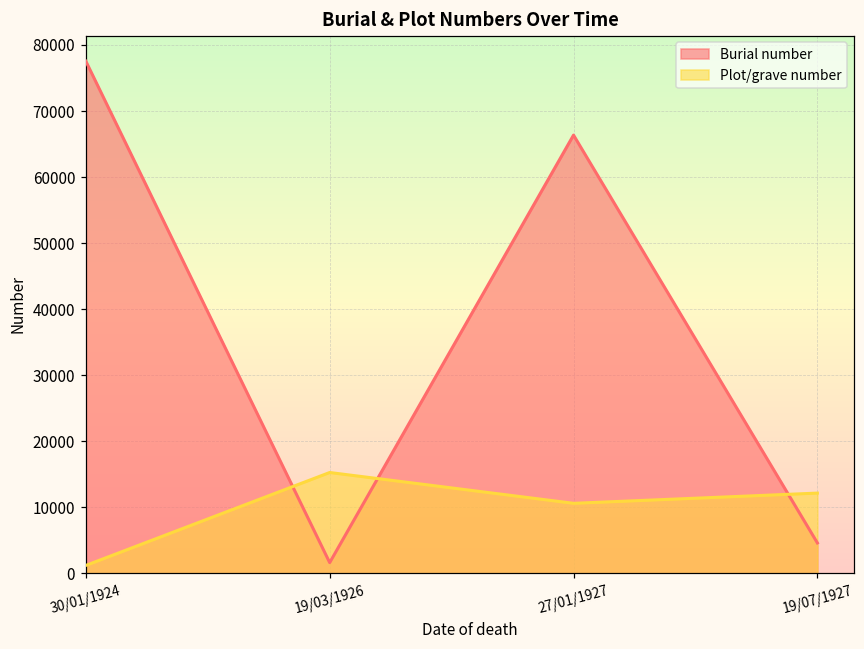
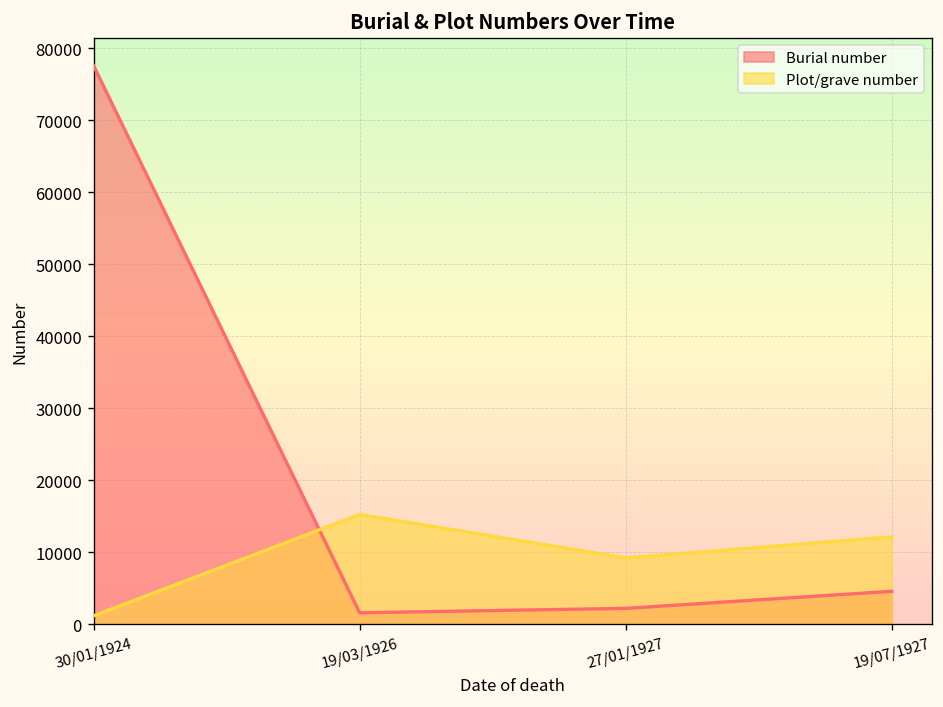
  {
    "Burial number": {
      "30/01/1924": 78000,
      "19/03/1926": 2000,
-     "27/01/1927": 66000,
+     "27/01/1927": 2000,
      "19/07/1927": 5000
    },
    "Plot/grave number": {
      "30/01/1924": 1000,
      "19/03/1926": 15000,
-     "27/01/1927": 11000,
+     "27/01/1927": 9000,
      "19/07/1927": 12000
    }
  }
